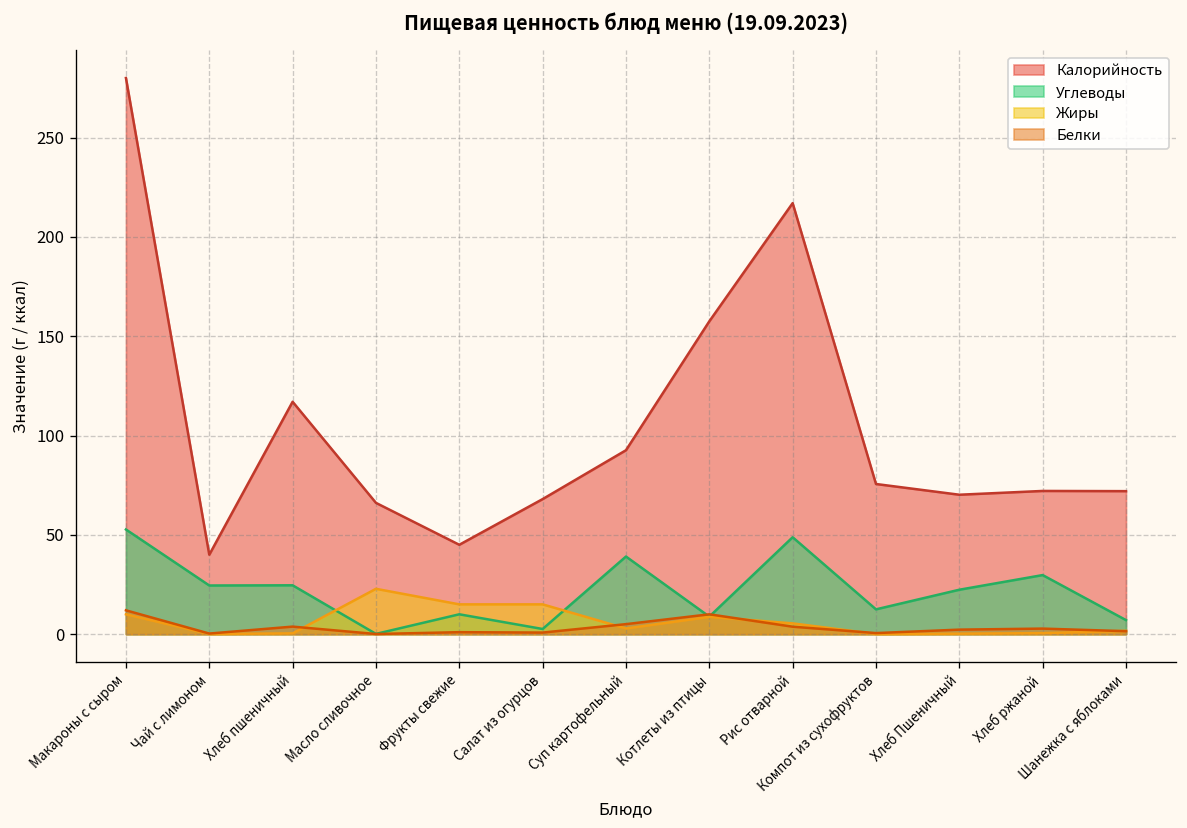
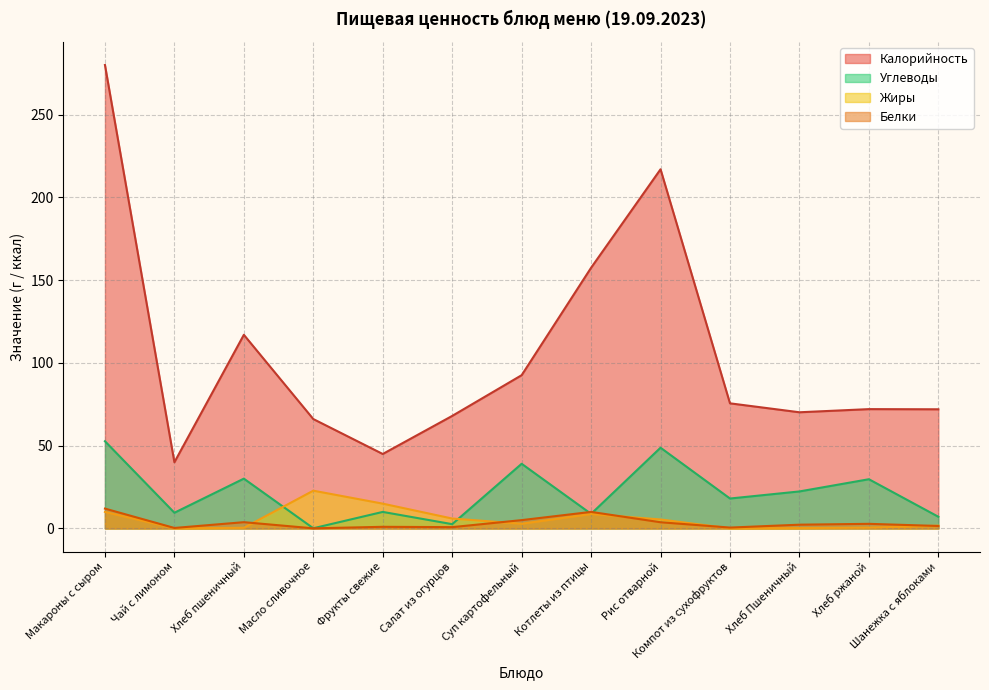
  {
    "Углеводы": {
      "Макароны с сыром": 53,
-     "Чай с лимоном": 25,
-     "Хлеб пшеничный": 25,
+     "Чай с лимоном": 10,
+     "Хлеб пшеничный": 30,
      "Фрукты свежие": 10,
      "Салат из огурцов": 3,
      "Суп картофельный": 39,
      "Рис отварной": 49,
-     "Компот из сухофруктов": 12,
+     "Компот из сухофруктов": 18,
      "Хлеб Пшеничный": 22,
      "Хлеб ржаной": 30,
      "Шанежка с яблоками": 7
    },
    "Жиры": {
      "Макароны с сыром": 10,
      "Хлеб пшеничный": 0,
      "Масло сливочное": 23,
      "Фрукты свежие": 15,
-     "Салат из огурцов": 15,
+     "Салат из огурцов": 6,
      "Суп картофельный": 3,
      "Рис отварной": 5,
      "Хлеб Пшеничный": 0,
      "Хлеб ржаной": 1
    }
  }
